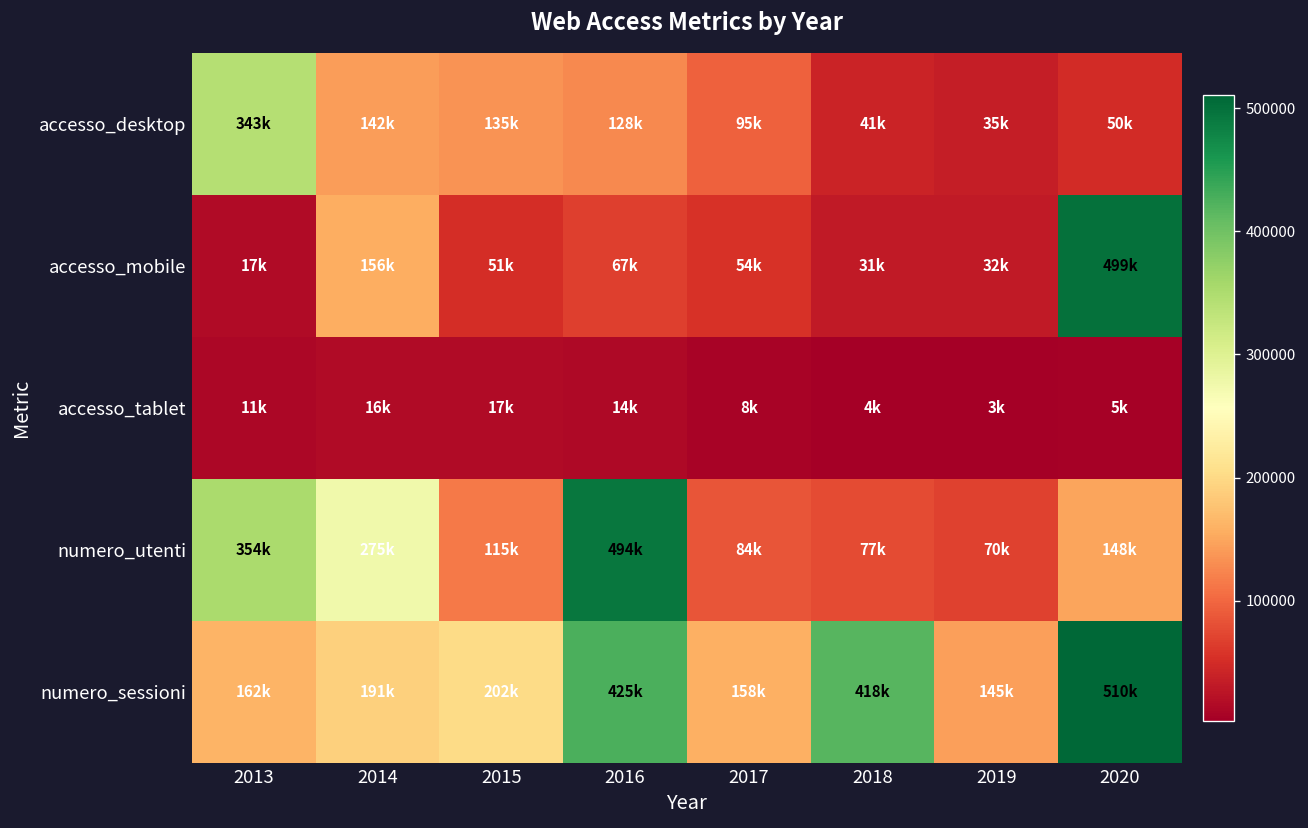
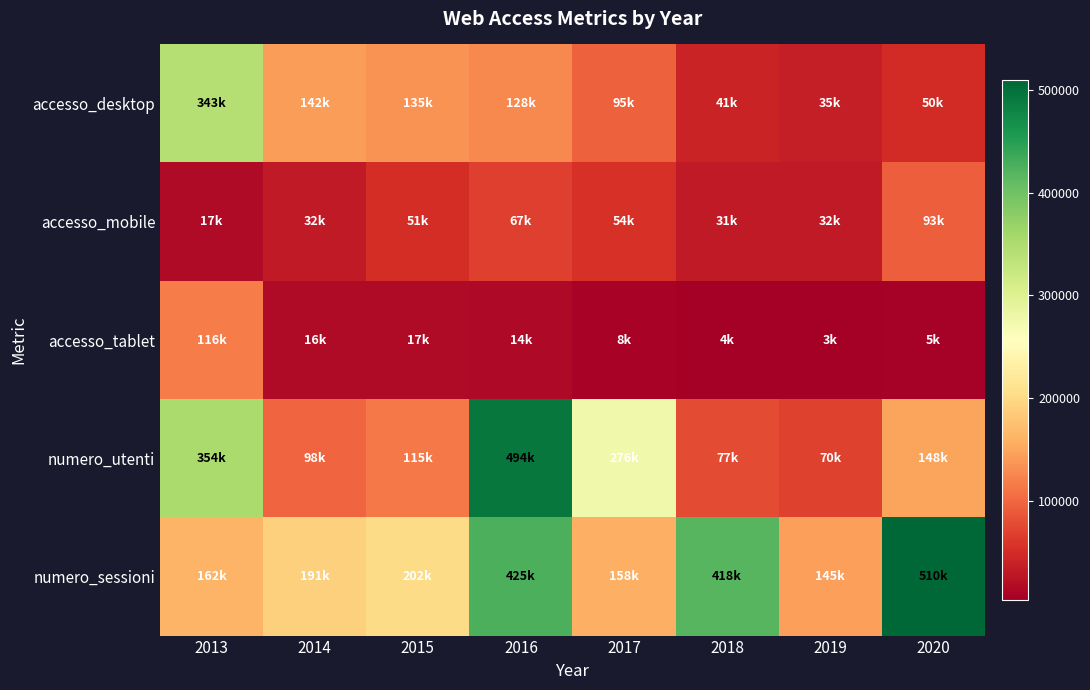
  {
    "accesso_desktop": {
      "2013": "343k",
      "2014": "142k",
      "2015": "135k",
      "2016": "128k",
      "2017": "95k",
      "2018": "41k",
      "2019": "35k",
      "2020": "50k"
    },
    "accesso_mobile": {
      "2013": "17k",
-     "2014": "156k",
+     "2014": "32k",
      "2015": "51k",
      "2016": "67k",
      "2017": "54k",
      "2018": "31k",
      "2019": "32k",
-     "2020": "499k"
+     "2020": "93k"
    },
    "accesso_tablet": {
-     "2013": "11k",
+     "2013": "116k",
      "2014": "16k",
      "2015": "17k",
      "2016": "14k",
      "2017": "8k",
      "2018": "4k",
      "2019": "3k",
      "2020": "5k"
    },
    "numero_utenti": {
      "2013": "354k",
-     "2014": "275k",
+     "2014": "98k",
      "2015": "115k",
      "2016": "494k",
-     "2017": "84k",
+     "2017": "276k",
      "2018": "77k",
      "2019": "70k",
      "2020": "148k"
    },
    "numero_sessioni": {
      "2013": "162k",
      "2014": "191k",
      "2015": "202k",
      "2016": "425k",
      "2017": "158k",
      "2018": "418k",
      "2019": "145k",
      "2020": "510k"
    }
  }
